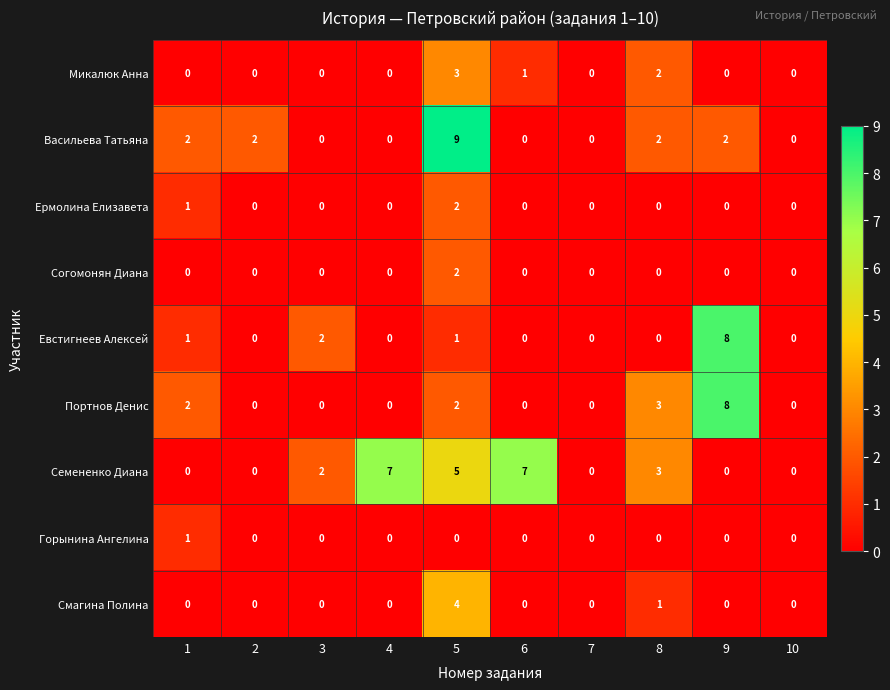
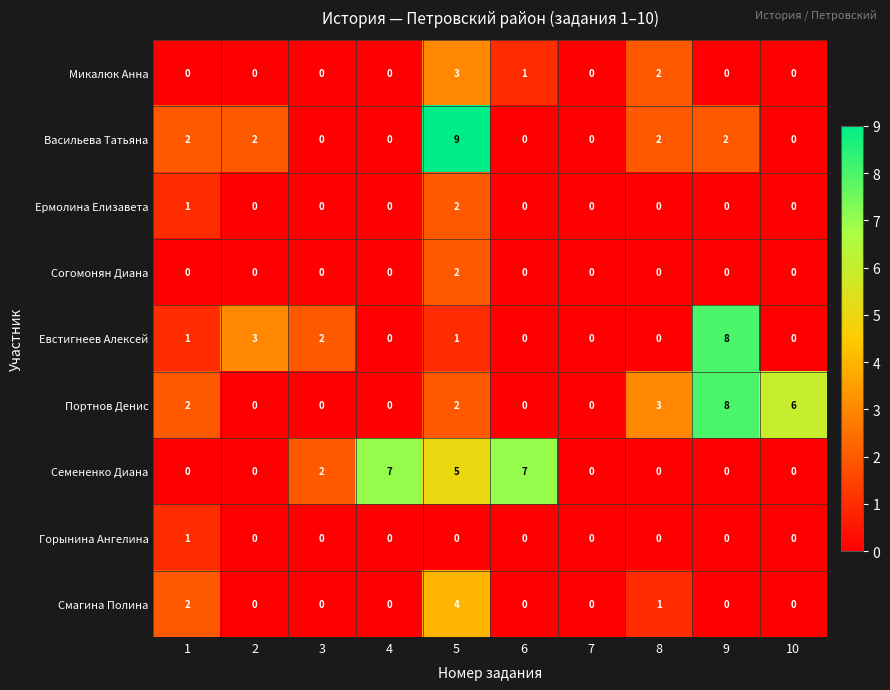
  {
    "Микалюк Анна": {
      "1": 0,
      "2": 0,
      "3": 0,
      "4": 0,
      "5": 3,
      "6": 1,
      "7": 0,
      "8": 2,
      "9": 0,
      "10": 0
    },
    "Васильева Татьяна": {
      "1": 2,
      "2": 2,
      "3": 0,
      "4": 0,
      "5": 9,
      "6": 0,
      "7": 0,
      "8": 2,
      "9": 2,
      "10": 0
    },
    "Ермолина Елизавета": {
      "1": 1,
      "2": 0,
      "3": 0,
      "4": 0,
      "5": 2,
      "6": 0,
      "7": 0,
      "8": 0,
      "9": 0,
      "10": 0
    },
    "Согомонян Диана": {
      "1": 0,
      "2": 0,
      "3": 0,
      "4": 0,
      "5": 2,
      "6": 0,
      "7": 0,
      "8": 0,
      "9": 0,
      "10": 0
    },
    "Евстигнеев Алексей": {
      "1": 1,
-     "2": 0,
+     "2": 3,
      "3": 2,
      "4": 0,
      "5": 1,
      "6": 0,
      "7": 0,
      "8": 0,
      "9": 8,
      "10": 0
    },
    "Портнов Денис": {
      "1": 2,
      "2": 0,
      "3": 0,
      "4": 0,
      "5": 2,
      "6": 0,
      "7": 0,
      "8": 3,
      "9": 8,
-     "10": 0
+     "10": 6
    },
    "Семененко Диана": {
      "1": 0,
      "2": 0,
      "3": 2,
      "4": 7,
      "5": 5,
      "6": 7,
      "7": 0,
-     "8": 3,
+     "8": 0,
      "9": 0,
      "10": 0
    },
    "Горынина Ангелина": {
      "1": 1,
      "2": 0,
      "3": 0,
      "4": 0,
      "5": 0,
      "6": 0,
      "7": 0,
      "8": 0,
      "9": 0,
      "10": 0
    },
    "Смагина Полина": {
-     "1": 0,
+     "1": 2,
      "2": 0,
      "3": 0,
      "4": 0,
      "5": 4,
      "6": 0,
      "7": 0,
      "8": 1,
      "9": 0,
      "10": 0
    }
  }
